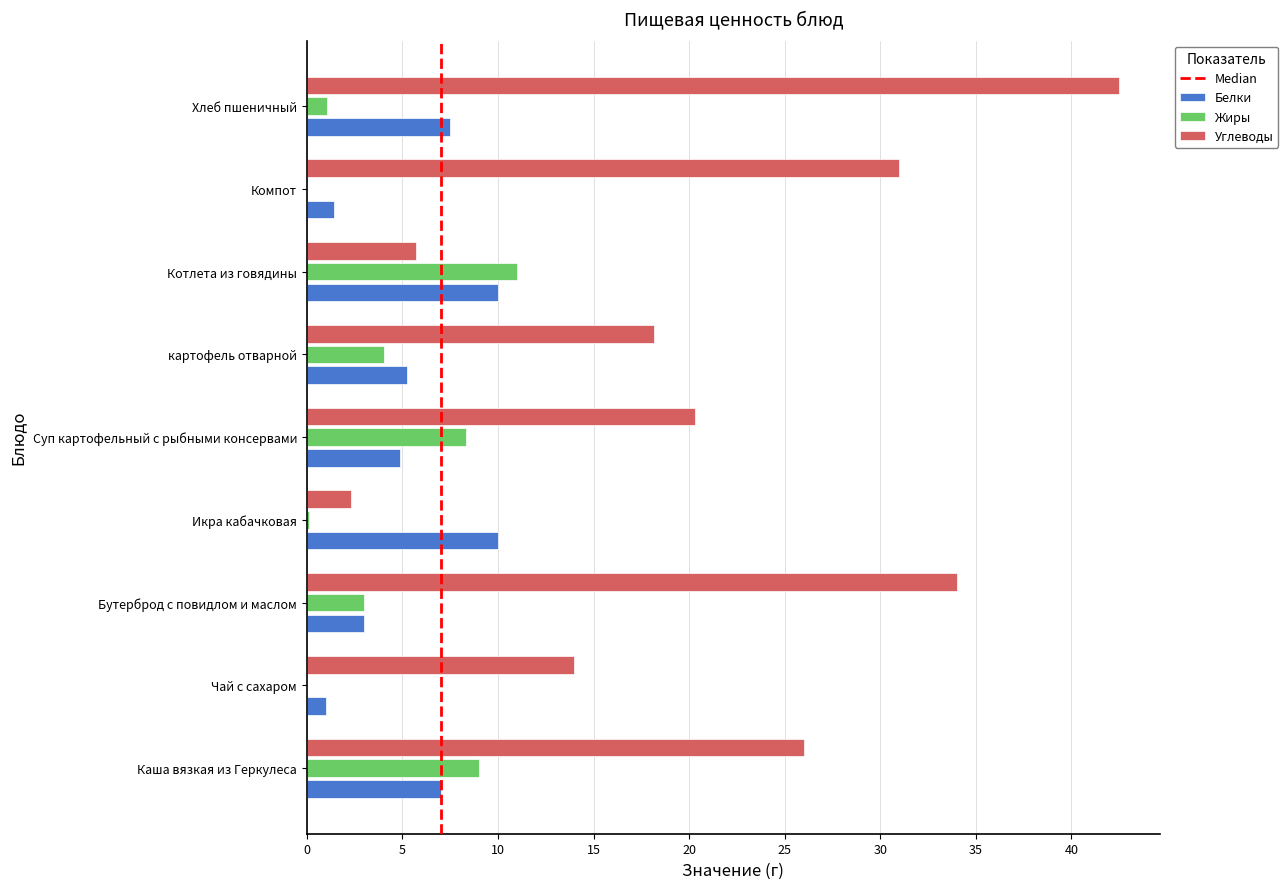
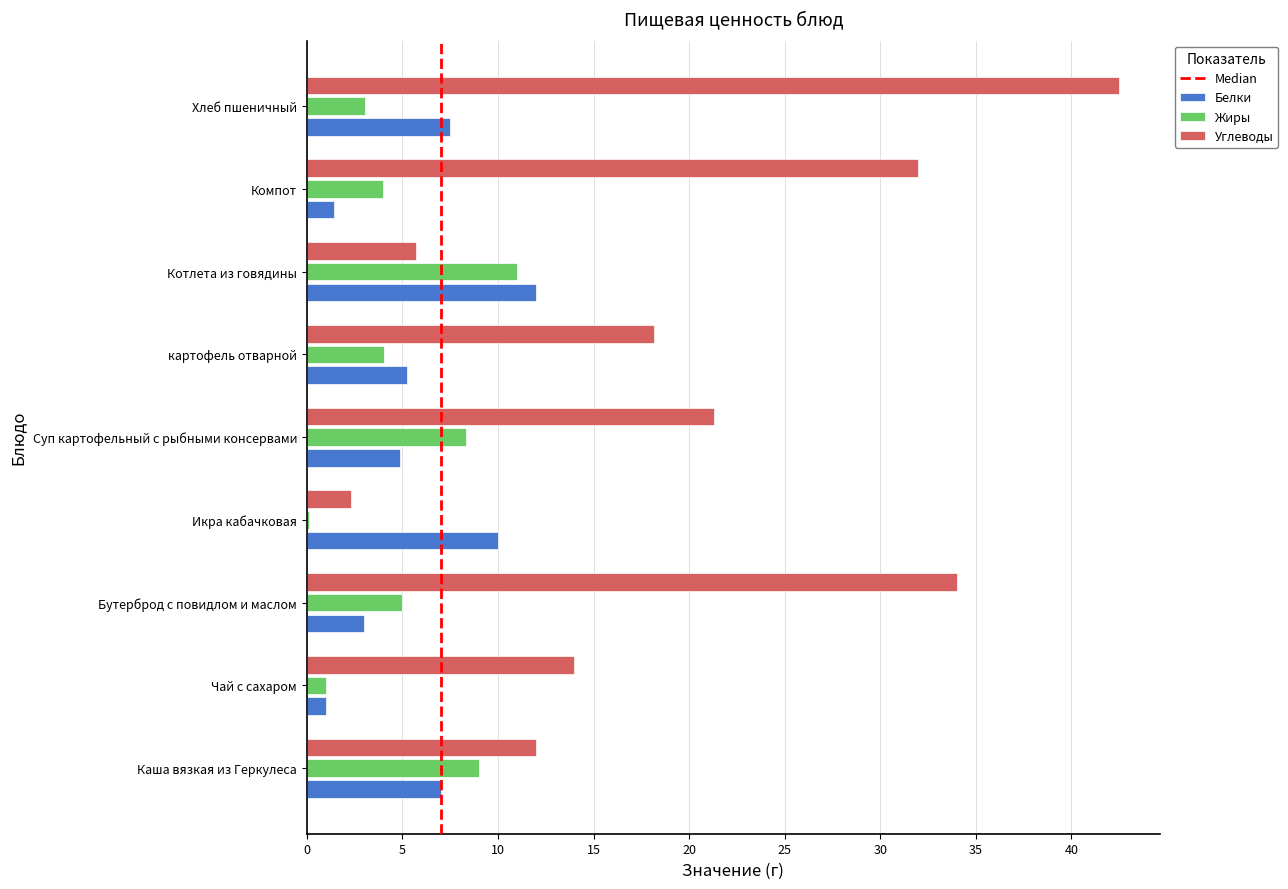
  {
    "Белки": {
      "Хлеб пшеничный": 7.5,
      "Компот": 1.4,
-     "Котлета из говядины": 10,
+     "Котлета из говядины": 12,
      "картофель отварной": 5.3,
      "Суп картофельный с рыбными консервами": 5,
      "Икра кабачковая": 10,
      "Бутерброд с повидлом и маслом": 3,
      "Чай с сахаром": 1,
      "Каша вязкая из Геркулеса": 7
    },
    "Жиры": {
-     "Хлеб пшеничный": 1.1,
-     "Компот": 0,
+     "Хлеб пшеничный": 3.1,
+     "Компот": 4,
      "Котлета из говядины": 11.0,
      "картофель отварной": 4.1,
      "Суп картофельный с рыбными консервами": 8.3,
-     "Бутерброд с повидлом и маслом": 3,
-     "Чай с сахаром": 0,
+     "Бутерброд с повидлом и маслом": 5,
+     "Чай с сахаром": 1,
      "Каша вязкая из Геркулеса": 9.0
    },
    "Углеводы": {
      "Хлеб пшеничный": 42.5,
-     "Компот": 31,
+     "Компот": 32,
      "Котлета из говядины": 5.7,
      "картофель отварной": 18.1,
-     "Суп картофельный с рыбными консервами": 20.3,
+     "Суп картофельный с рыбными консервами": 21.3,
      "Икра кабачковая": 2.3,
      "Бутерброд с повидлом и маслом": 34.0,
      "Чай с сахаром": 14.0,
-     "Каша вязкая из Геркулеса": 26
+     "Каша вязкая из Геркулеса": 12
    }
  }
